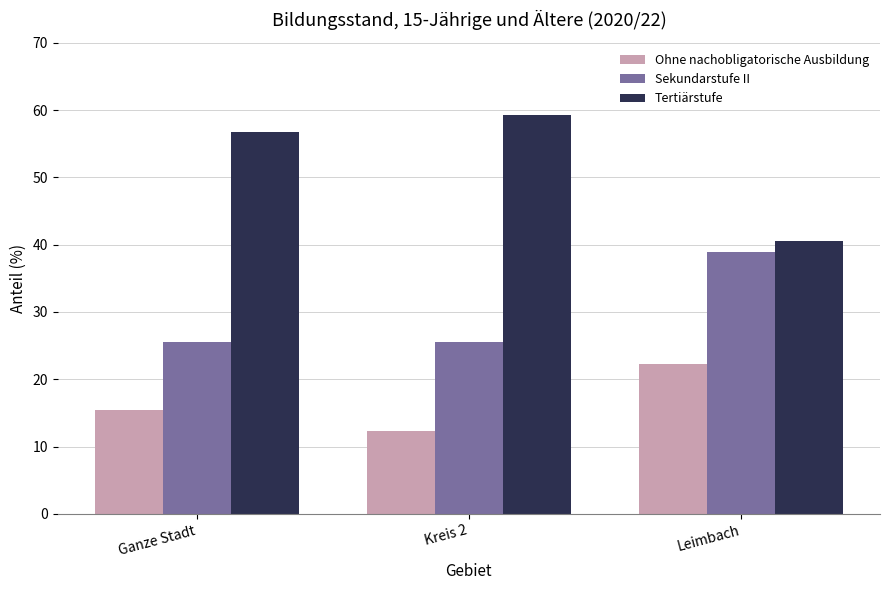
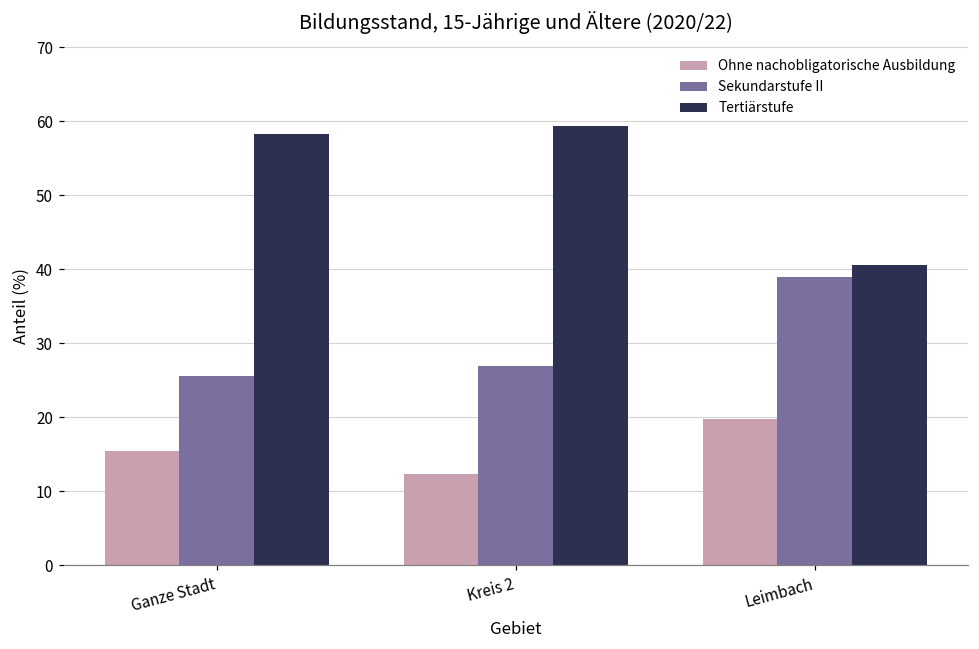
  {
    "Ohne nachobligatorische Ausbildung": {
      "Ganze Stadt": 15,
      "Kreis 2": 12,
-     "Leimbach": 22
+     "Leimbach": 20
    },
    "Sekundarstufe II": {
      "Ganze Stadt": 26,
-     "Kreis 2": 26,
+     "Kreis 2": 27,
      "Leimbach": 39
    },
    "Tertiärstufe": {
-     "Ganze Stadt": 57,
+     "Ganze Stadt": 58,
      "Kreis 2": 59,
      "Leimbach": 41
    }
  }
